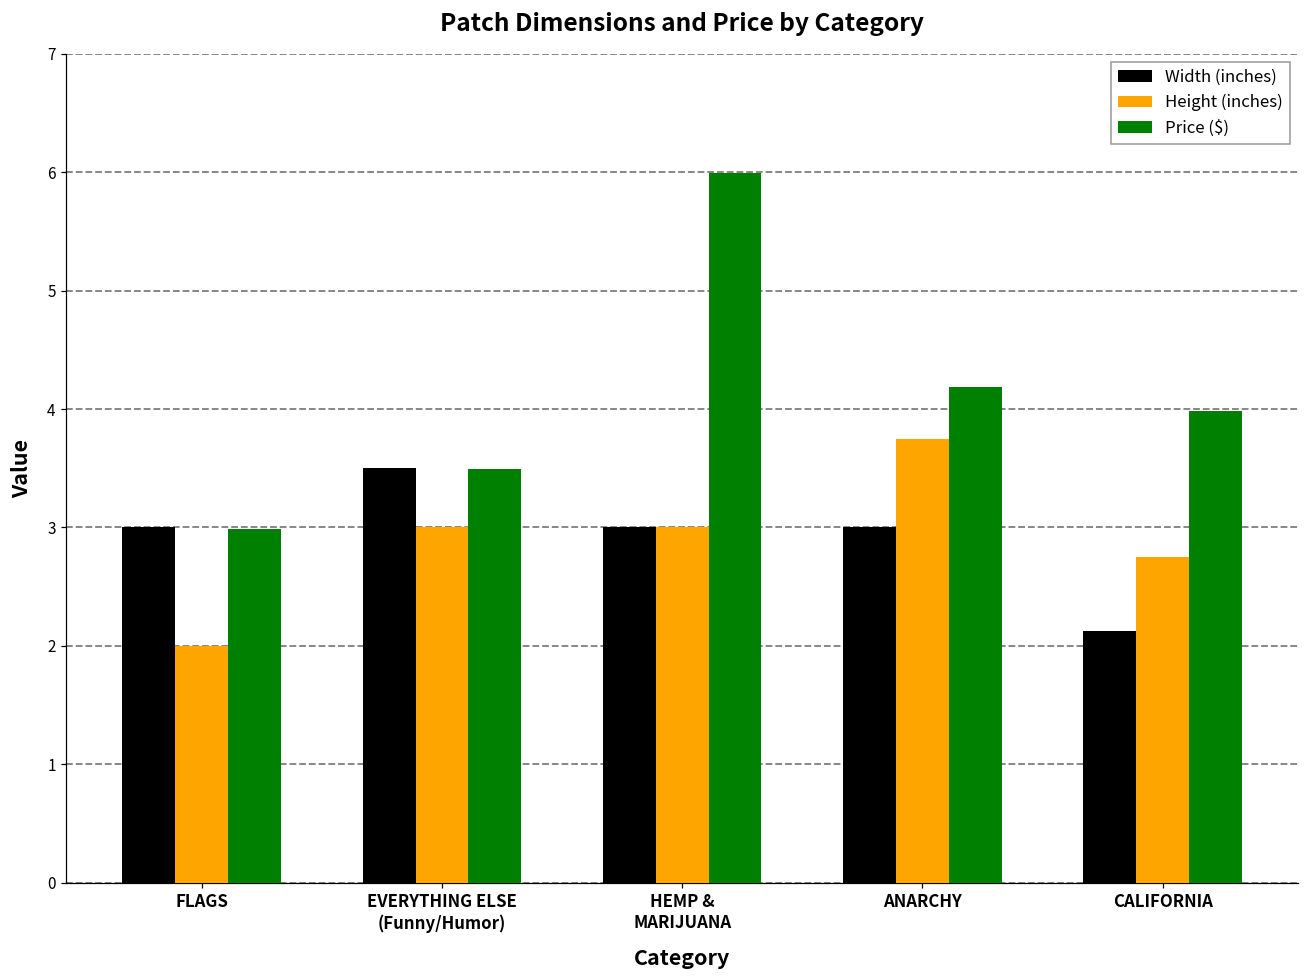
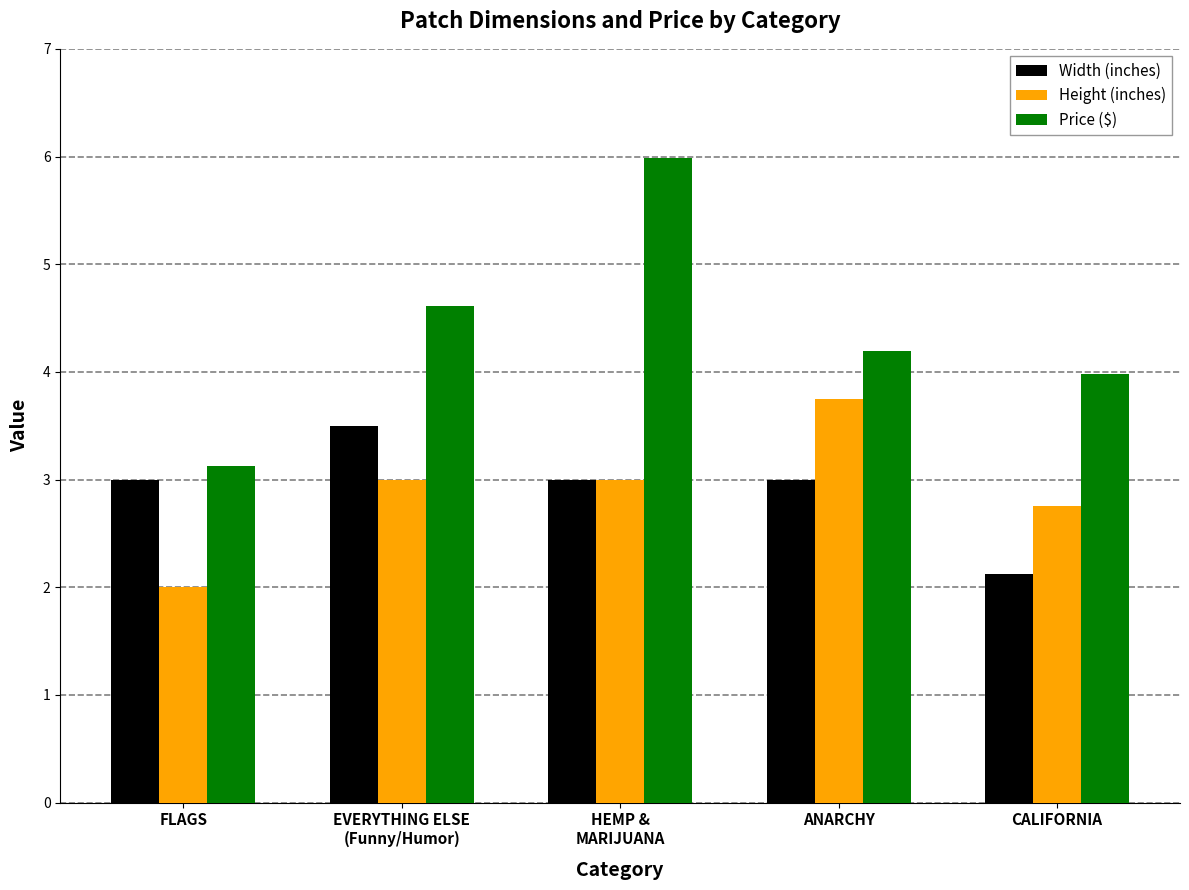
  {
    "Width (inches)": {
      "FLAGS": 3.00,
      "EVERYTHING ELSE (Funny/Humor)": 3.50,
      "HEMP & MARIJUANA": 3.00,
      "ANARCHY": 3.00,
      "CALIFORNIA": 2.13
    },
    "Height (inches)": {
      "FLAGS": 2.00,
      "EVERYTHING ELSE (Funny/Humor)": 3.00,
      "HEMP & MARIJUANA": 3.00,
      "ANARCHY": 3.75,
      "CALIFORNIA": 2.75
    },
    "Price ($)": {
-     "FLAGS": 2.99,
-     "EVERYTHING ELSE (Funny/Humor)": 3.49,
+     "FLAGS": 3.13,
+     "EVERYTHING ELSE (Funny/Humor)": 4.61,
      "HEMP & MARIJUANA": 5.99,
      "ANARCHY": 4.19,
      "CALIFORNIA": 3.98
    }
  }
